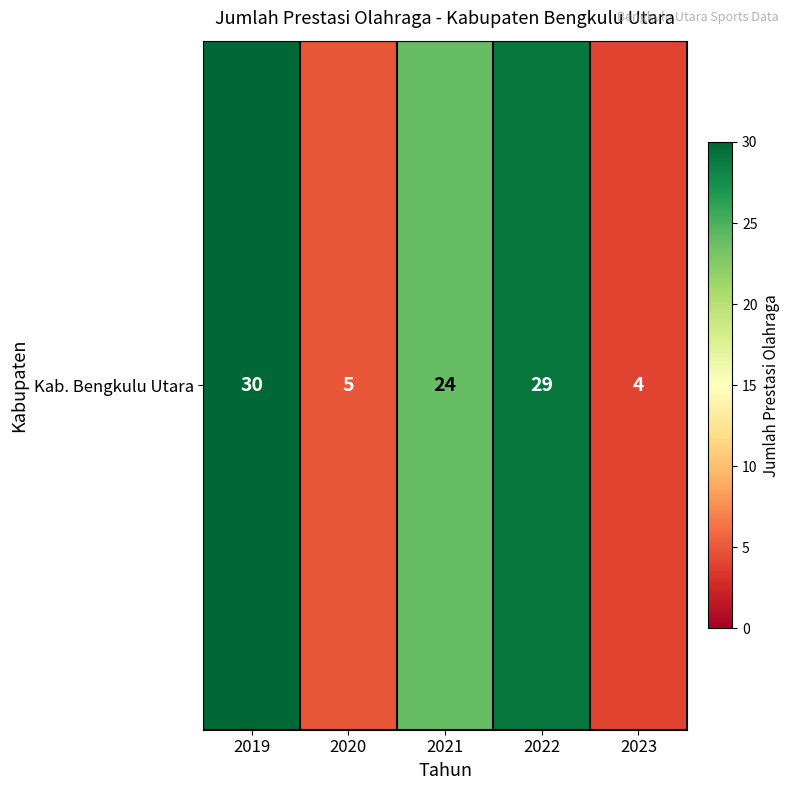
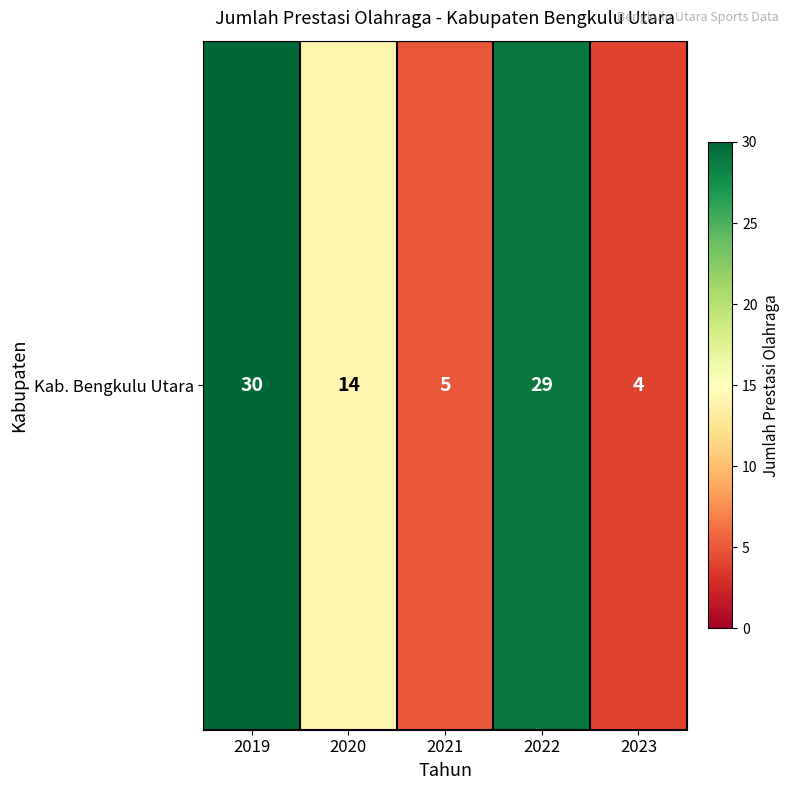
  {
    "Kab. Bengkulu Utara": {
      "2019": 30,
-     "2020": 5,
-     "2021": 24,
+     "2020": 14,
+     "2021": 5,
      "2022": 29,
      "2023": 4
    }
  }
